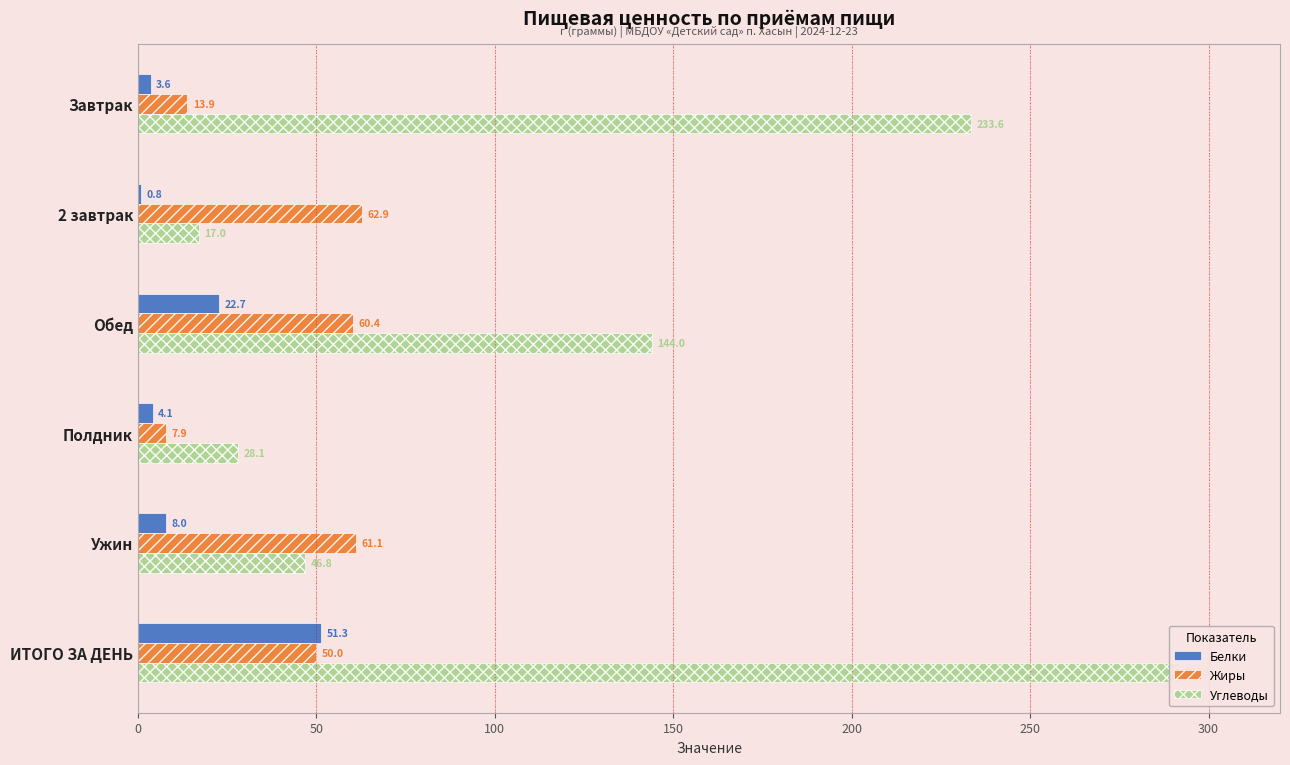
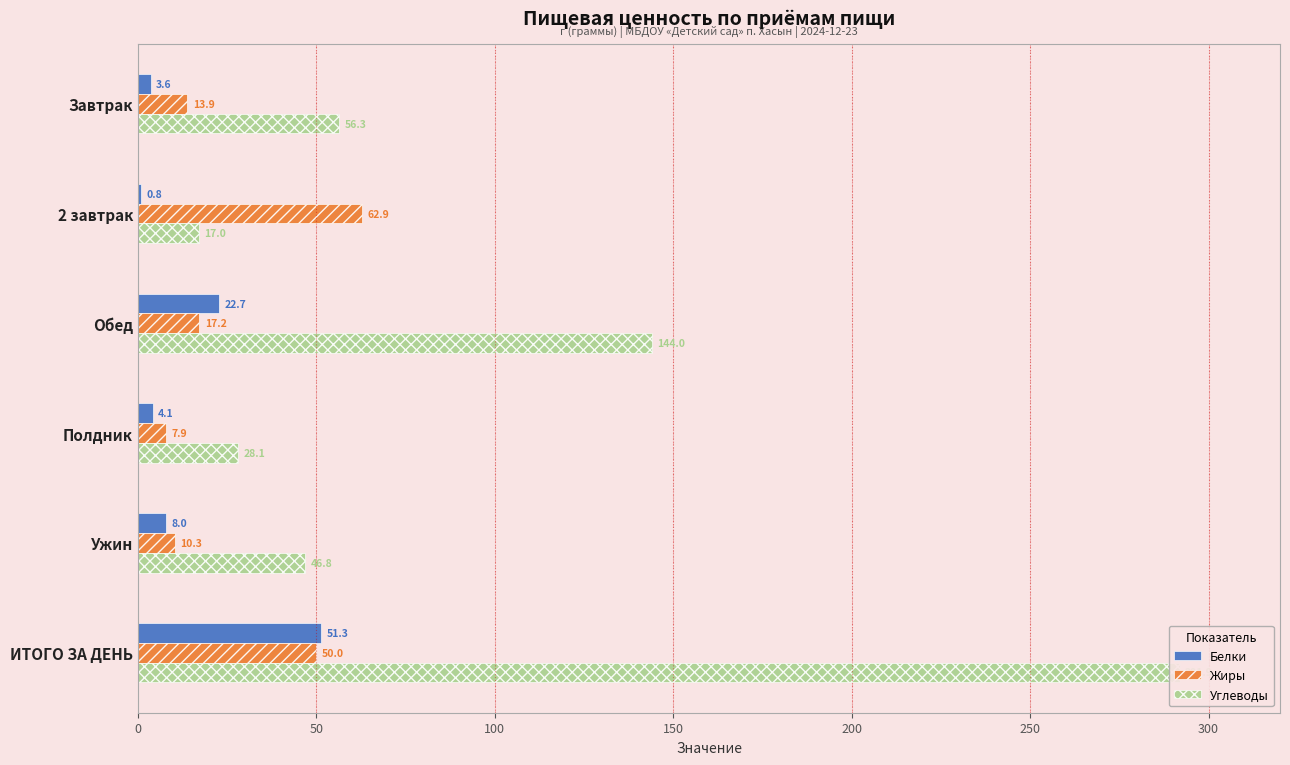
  {
    "Белки": {
      "Завтрак": 3.6,
      "2 завтрак": 0.8,
      "Обед": 22.7,
      "Полдник": 4.1,
      "Ужин": 8.0,
      "ИТОГО ЗА ДЕНЬ": 51.3
    },
    "Жиры": {
      "Завтрак": 13.9,
      "2 завтрак": 62.9,
-     "Обед": 60.4,
+     "Обед": 17.2,
      "Полдник": 7.9,
-     "Ужин": 61.1,
+     "Ужин": 10.3,
      "ИТОГО ЗА ДЕНЬ": 50.0
    },
    "Углеводы": {
-     "Завтрак": 233.6,
+     "Завтрак": 56.3,
      "2 завтрак": 17.0,
      "Обед": 144.0,
      "Полдник": 28.1,
      "Ужин": 46.8
    }
  }
